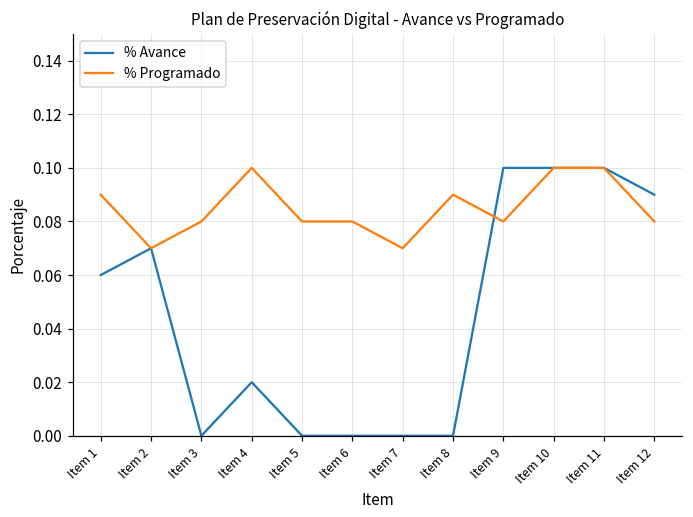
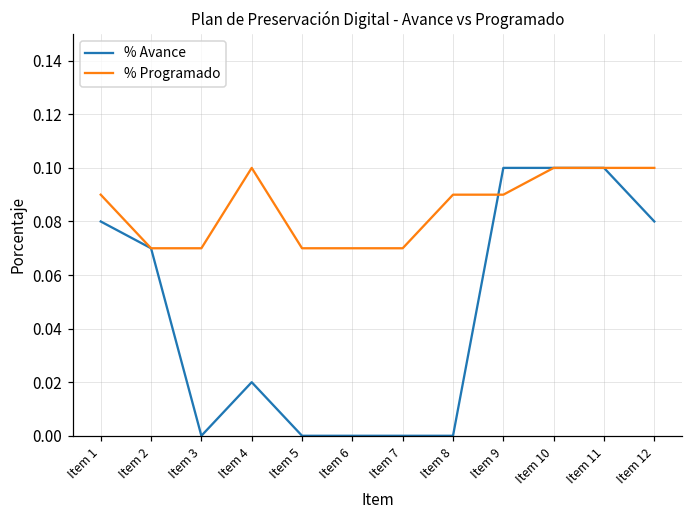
  {
    "% Avance": {
-     "Item 1": 0.06,
+     "Item 1": 0.08,
      "Item 3": 0.00,
      "Item 4": 0.02,
      "Item 5": 0.00,
      "Item 6": 0.00,
      "Item 7": 0.00,
      "Item 8": 0.00,
      "Item 9": 0.10,
-     "Item 12": 0.09
+     "Item 12": 0.08
    },
    "% Programado": {
      "Item 1": 0.09,
-     "Item 3": 0.08,
+     "Item 3": 0.07,
      "Item 4": 0.10,
-     "Item 5": 0.08,
-     "Item 6": 0.08,
+     "Item 5": 0.07,
+     "Item 6": 0.07,
      "Item 7": 0.07,
      "Item 8": 0.09,
-     "Item 9": 0.08,
-     "Item 12": 0.08
+     "Item 9": 0.09,
+     "Item 12": 0.10
    }
  }
